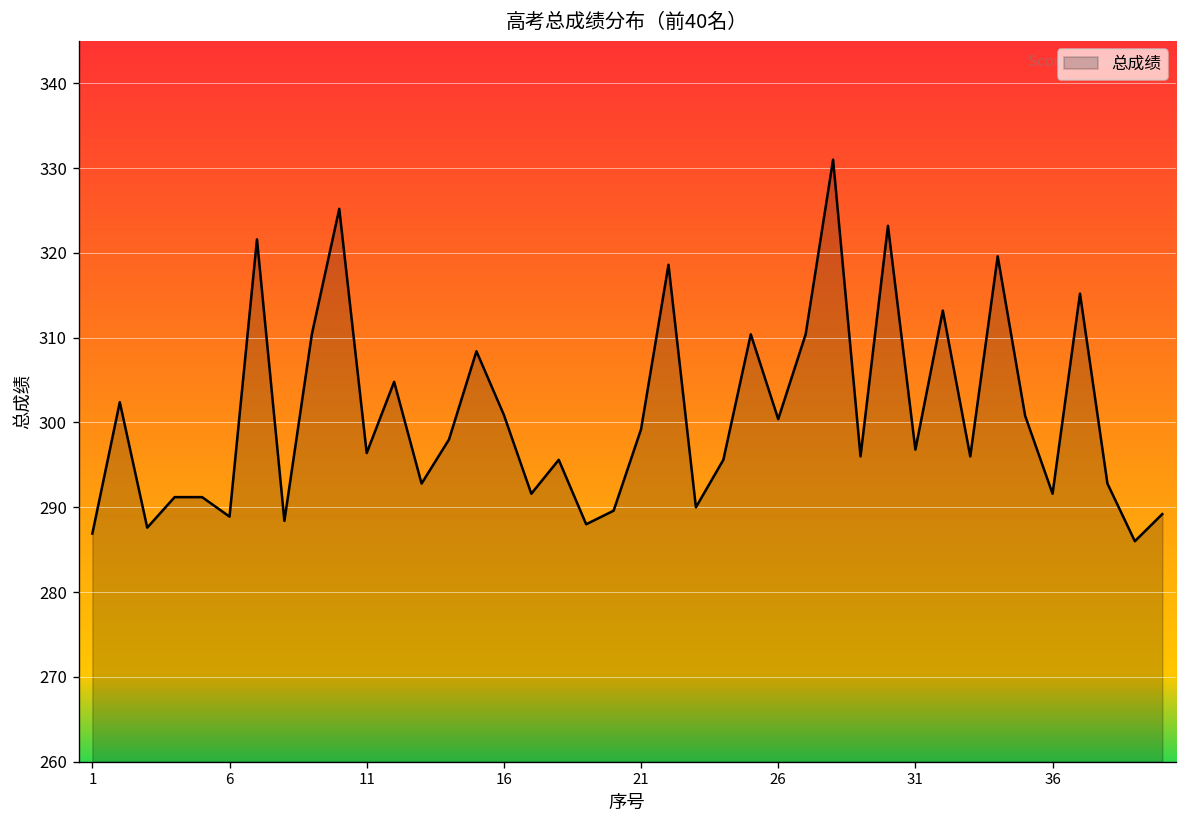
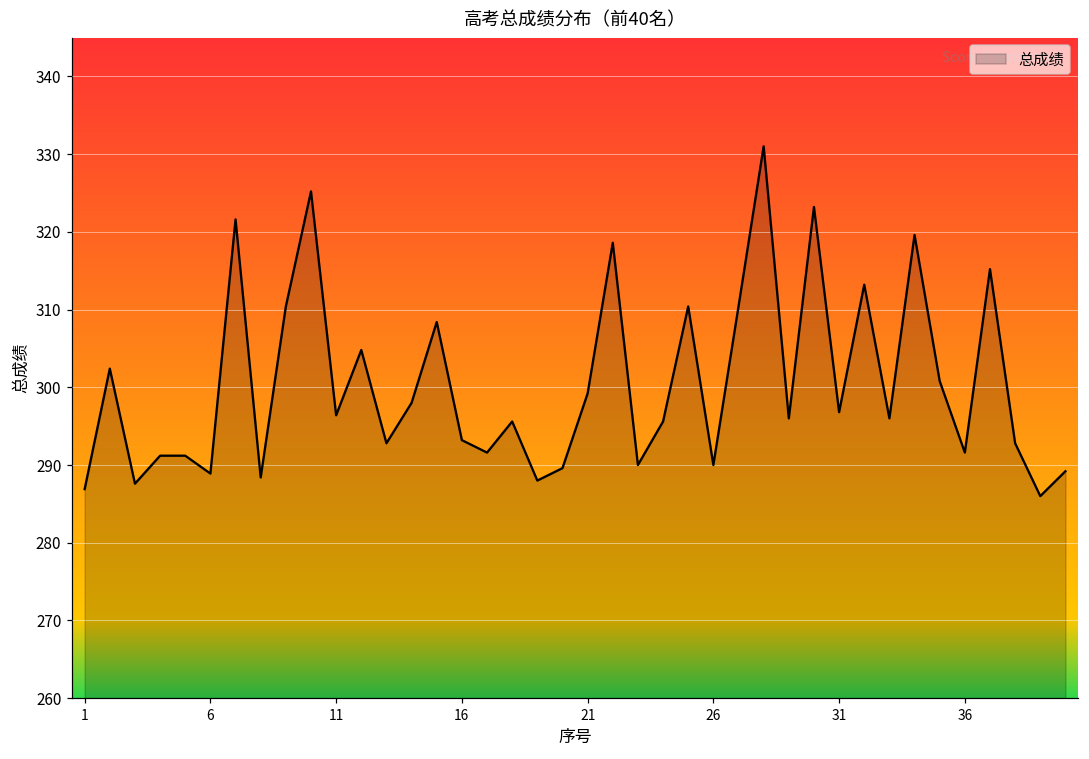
  {
    "1": 287,
    "6": 289,
    "11": 296,
-   "16": 301,
+   "16": 293,
    "21": 299,
-   "26": 300,
+   "26": 290,
    "31": 297,
    "36": 292
  }
